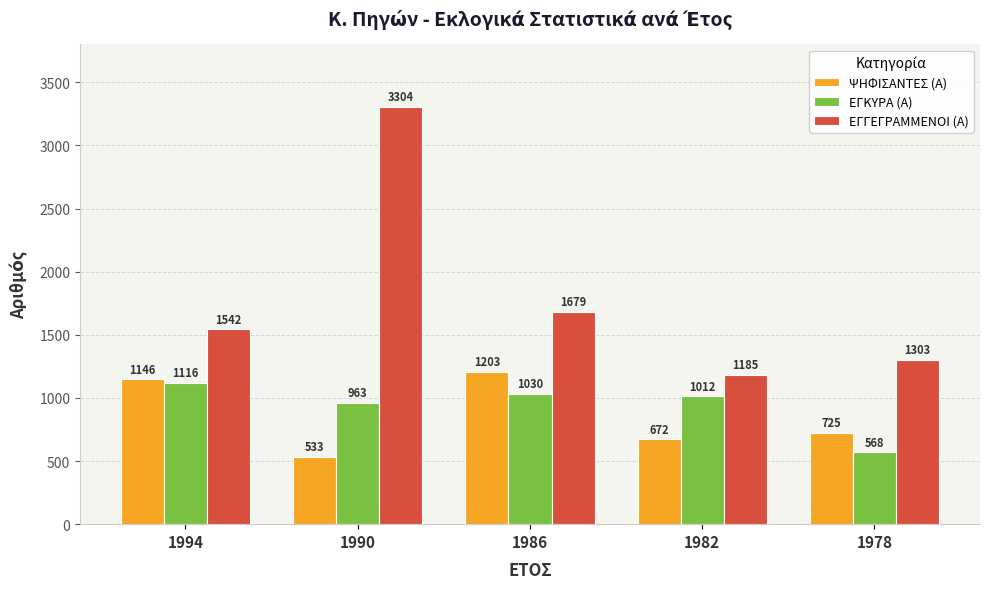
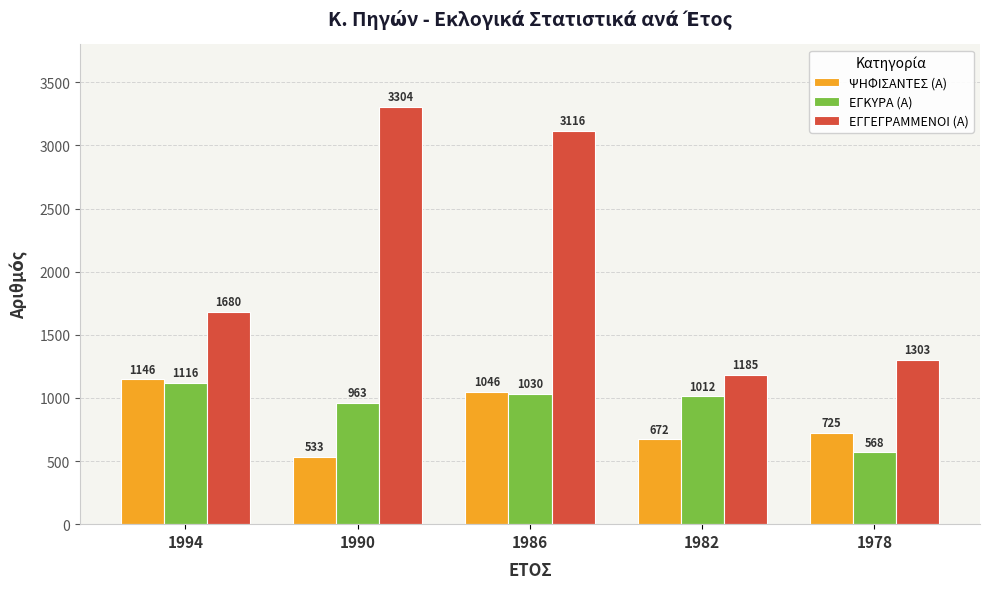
  {
    "ΨΗΦΙΣΑΝΤΕΣ (Α)": {
      "1994": 1146,
      "1990": 533,
-     "1986": 1203,
+     "1986": 1046,
      "1982": 672,
      "1978": 725
    },
    "ΕΓΚΥΡΑ (Α)": {
      "1994": 1116,
      "1990": 963,
      "1986": 1030,
      "1982": 1012,
      "1978": 568
    },
    "ΕΓΓΕΓΡΑΜΜΕΝΟΙ (Α)": {
-     "1994": 1542,
+     "1994": 1680,
      "1990": 3304,
-     "1986": 1679,
+     "1986": 3116,
      "1982": 1185,
      "1978": 1303
    }
  }
